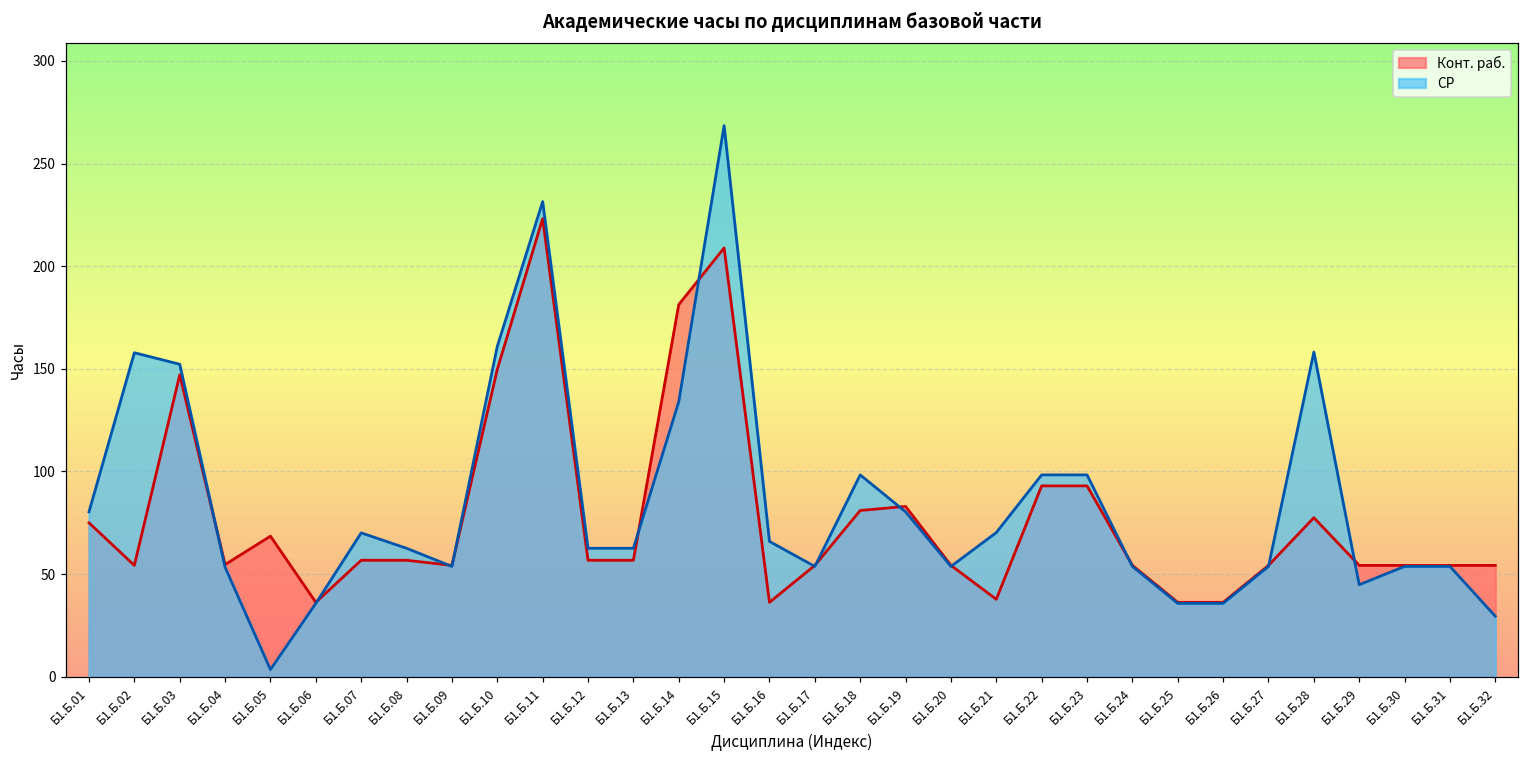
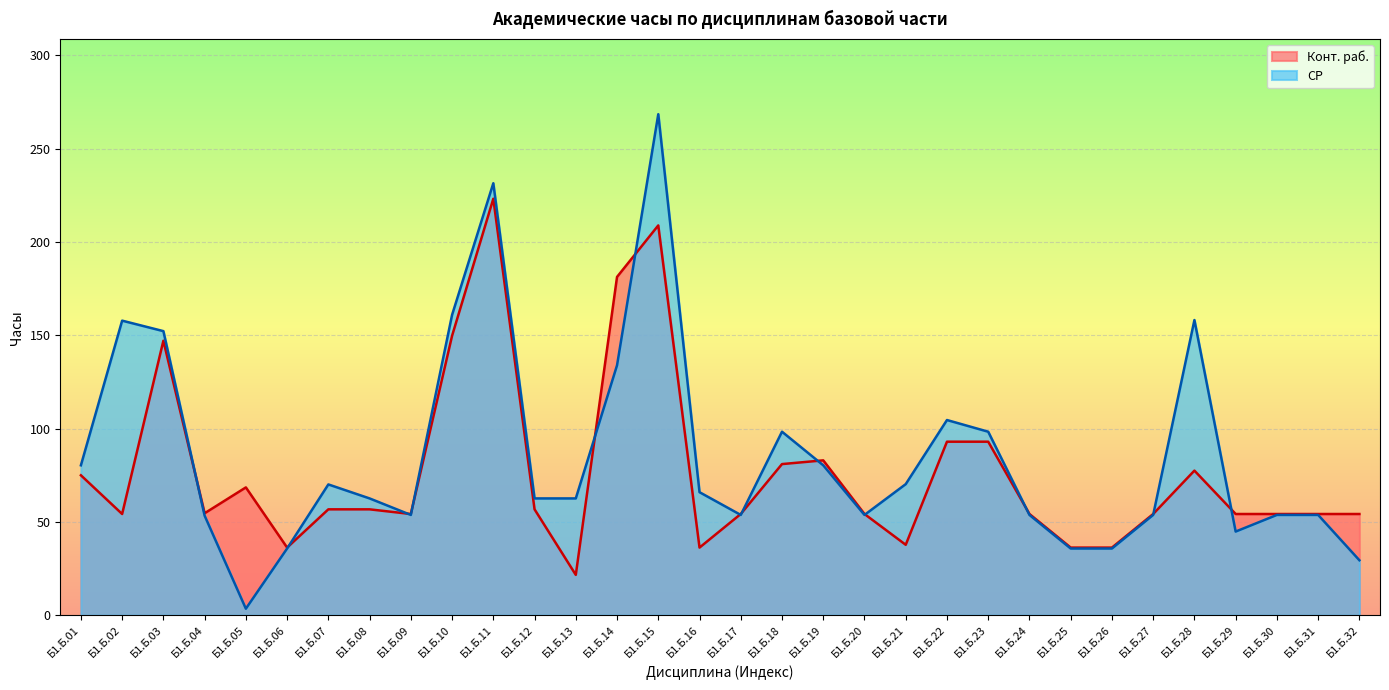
  {
    "Конт. раб.": {
      "Б1.Б.01": 75,
      "Б1.Б.02": 54,
      "Б1.Б.03": 147,
      "Б1.Б.05": 69,
      "Б1.Б.07": 57,
      "Б1.Б.08": 57,
      "Б1.Б.10": 150,
      "Б1.Б.11": 223,
      "Б1.Б.12": 57,
-     "Б1.Б.13": 57,
+     "Б1.Б.13": 22,
      "Б1.Б.14": 181,
      "Б1.Б.15": 209,
      "Б1.Б.16": 36,
      "Б1.Б.18": 81,
      "Б1.Б.19": 83,
      "Б1.Б.21": 38,
      "Б1.Б.22": 93,
      "Б1.Б.23": 93,
      "Б1.Б.28": 78,
      "Б1.Б.29": 54,
      "Б1.Б.32": 54
    },
    "СР": {
      "Б1.Б.01": 80,
      "Б1.Б.02": 158,
      "Б1.Б.03": 152,
      "Б1.Б.05": 4,
      "Б1.Б.07": 70,
      "Б1.Б.08": 63,
      "Б1.Б.10": 161,
      "Б1.Б.11": 232,
      "Б1.Б.12": 63,
      "Б1.Б.13": 63,
      "Б1.Б.14": 134,
      "Б1.Б.15": 269,
      "Б1.Б.16": 66,
      "Б1.Б.18": 98,
      "Б1.Б.19": 80,
      "Б1.Б.21": 70,
-     "Б1.Б.22": 98,
+     "Б1.Б.22": 105,
      "Б1.Б.23": 98,
      "Б1.Б.28": 158,
      "Б1.Б.29": 45,
      "Б1.Б.32": 29
    }
  }
